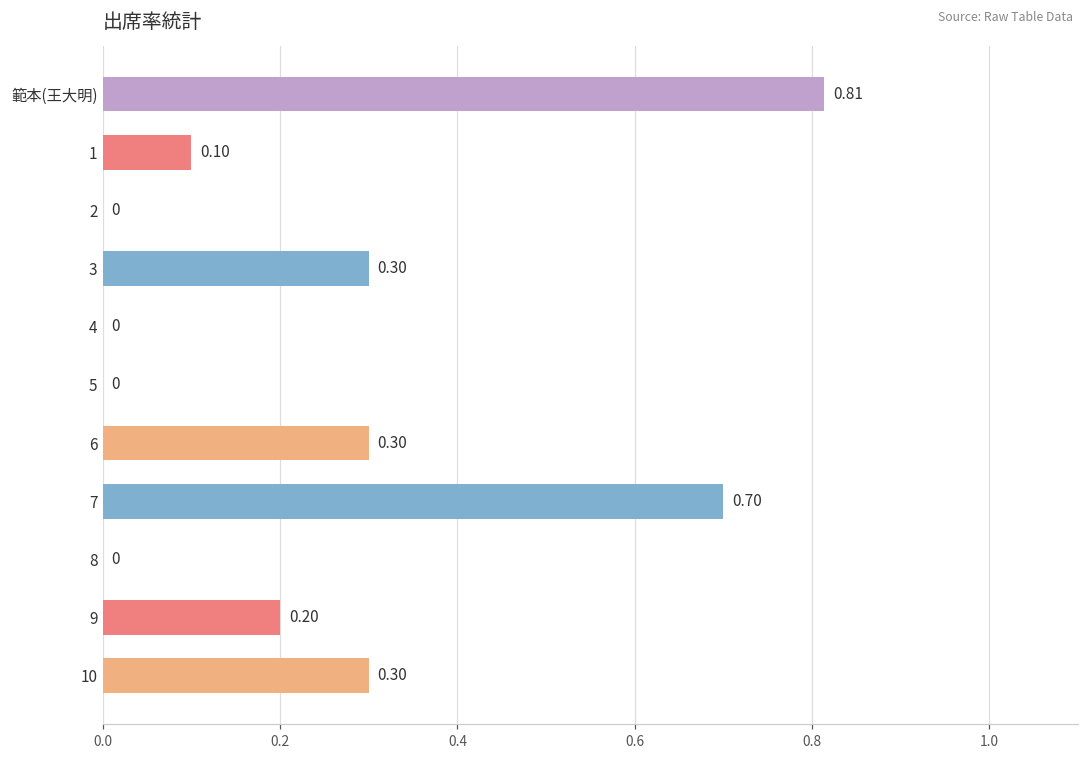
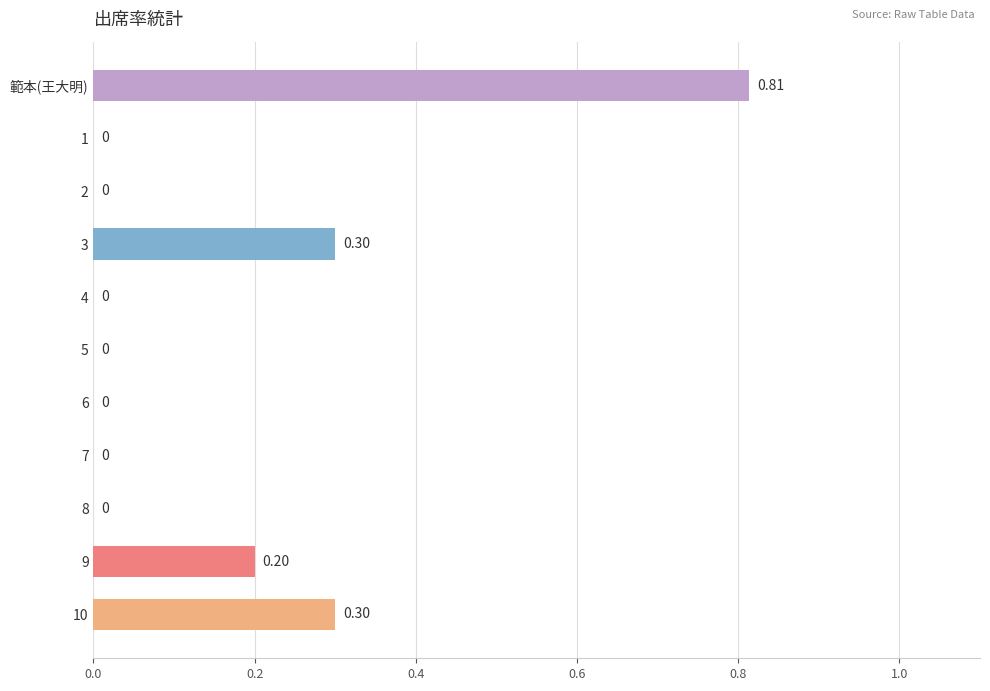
  {
    "範本(王大明)": 0.81,
-   "1": 0.10,
+   "1": 0,
    "2": 0,
    "3": 0.30,
    "4": 0,
    "5": 0,
-   "6": 0.30,
-   "7": 0.70,
+   "6": 0,
+   "7": 0,
    "8": 0,
    "9": 0.20,
    "10": 0.30
  }
